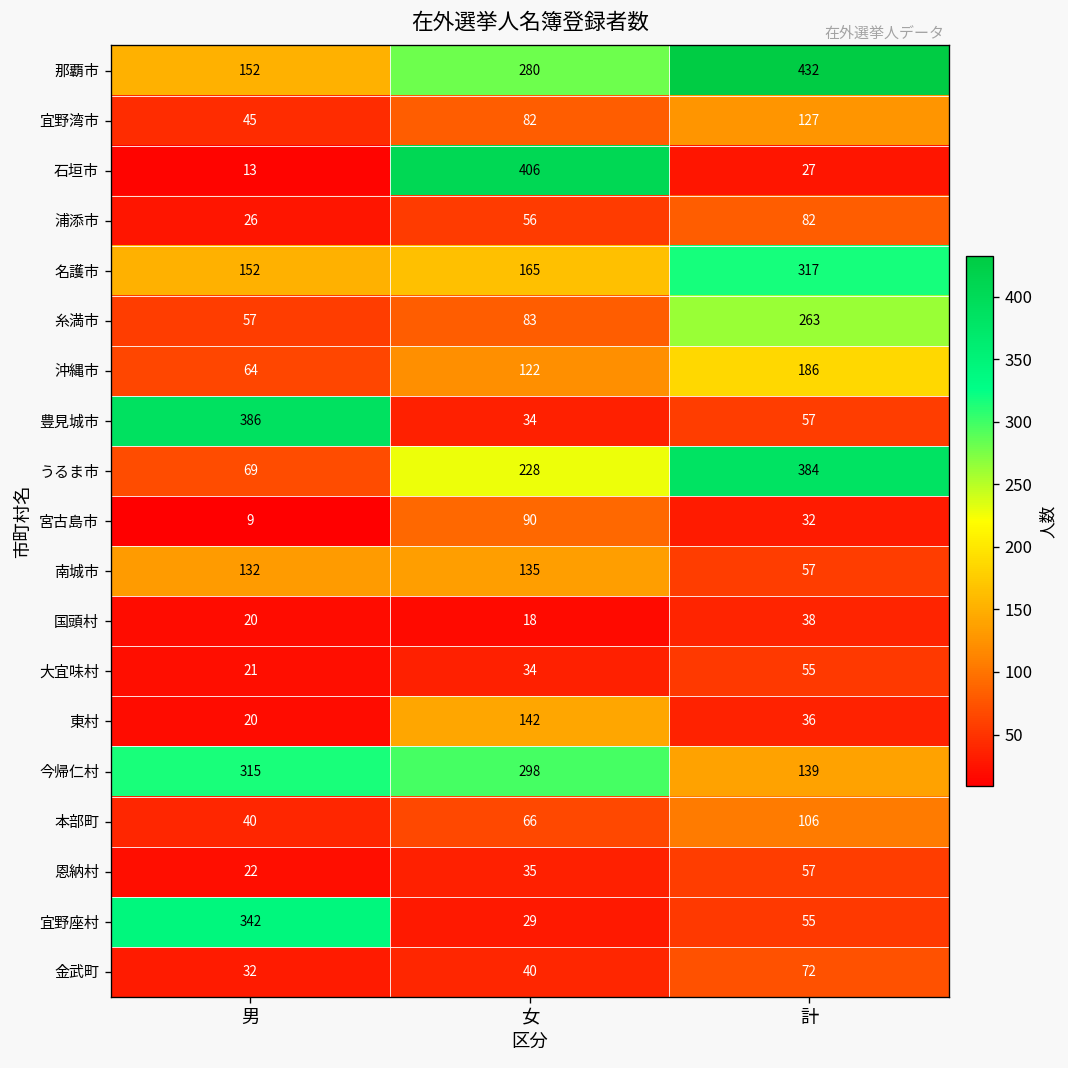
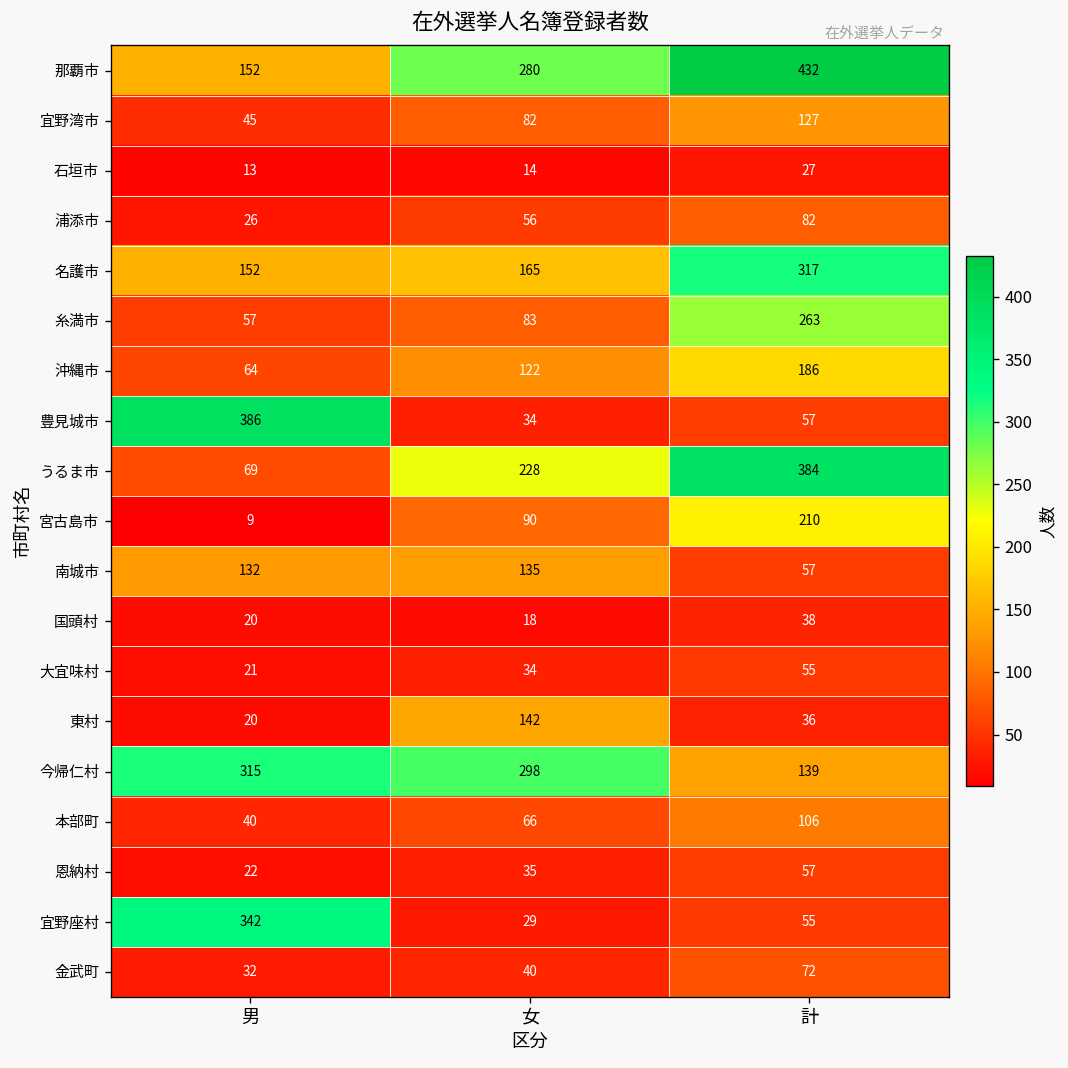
  {
    "那覇市": {
      "男": 152,
      "女": 280,
      "計": 432
    },
    "宜野湾市": {
      "男": 45,
      "女": 82,
      "計": 127
    },
    "石垣市": {
      "男": 13,
-     "女": 406,
+     "女": 14,
      "計": 27
    },
    "浦添市": {
      "男": 26,
      "女": 56,
      "計": 82
    },
    "名護市": {
      "男": 152,
      "女": 165,
      "計": 317
    },
    "糸満市": {
      "男": 57,
      "女": 83,
      "計": 263
    },
    "沖縄市": {
      "男": 64,
      "女": 122,
      "計": 186
    },
    "豊見城市": {
      "男": 386,
      "女": 34,
      "計": 57
    },
    "うるま市": {
      "男": 69,
      "女": 228,
      "計": 384
    },
    "宮古島市": {
      "男": 9,
      "女": 90,
-     "計": 32
+     "計": 210
    },
    "南城市": {
      "男": 132,
      "女": 135,
      "計": 57
    },
    "国頭村": {
      "男": 20,
      "女": 18,
      "計": 38
    },
    "大宜味村": {
      "男": 21,
      "女": 34,
      "計": 55
    },
    "東村": {
      "男": 20,
      "女": 142,
      "計": 36
    },
    "今帰仁村": {
      "男": 315,
      "女": 298,
      "計": 139
    },
    "本部町": {
      "男": 40,
      "女": 66,
      "計": 106
    },
    "恩納村": {
      "男": 22,
      "女": 35,
      "計": 57
    },
    "宜野座村": {
      "男": 342,
      "女": 29,
      "計": 55
    },
    "金武町": {
      "男": 32,
      "女": 40,
      "計": 72
    }
  }
